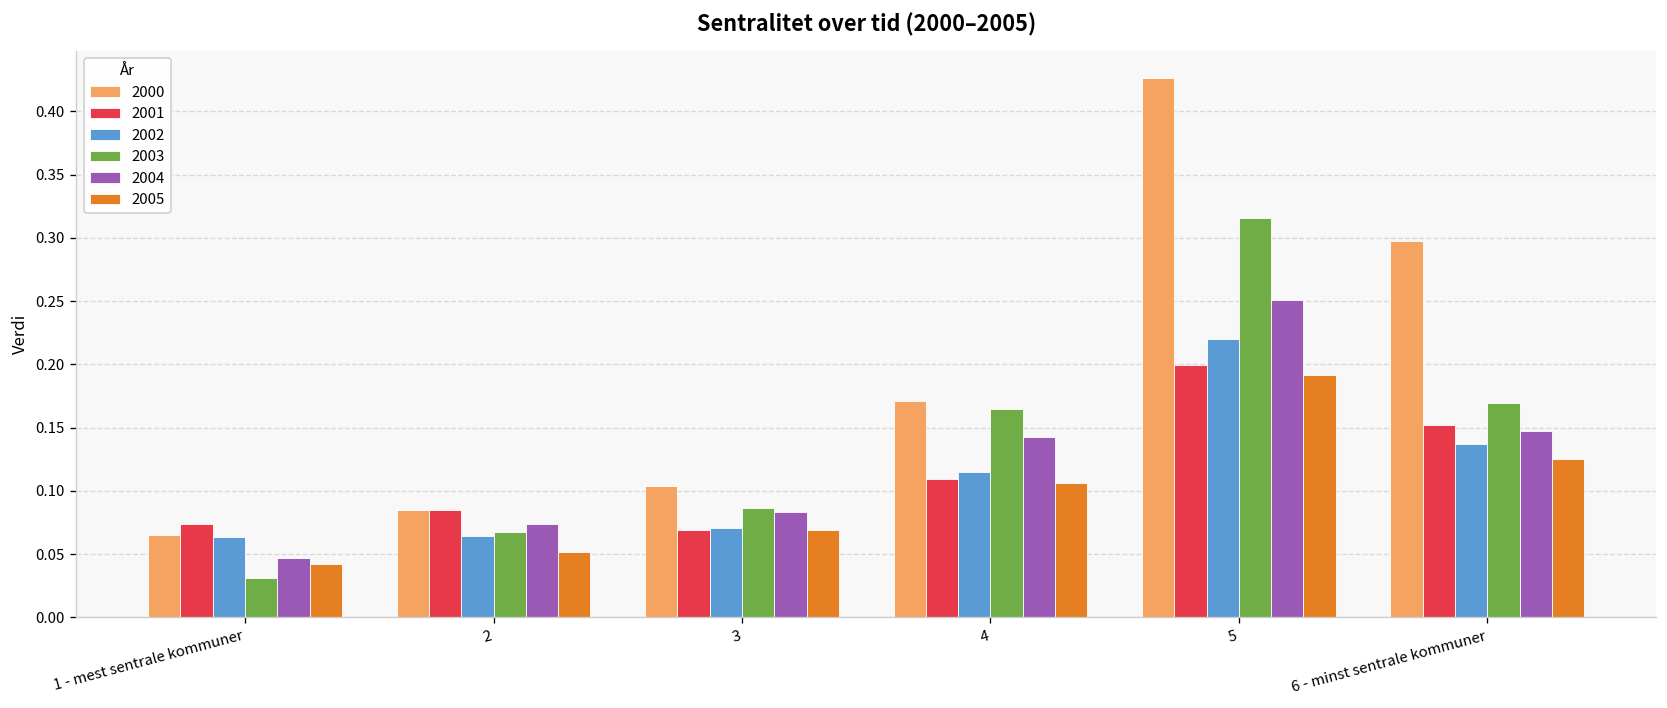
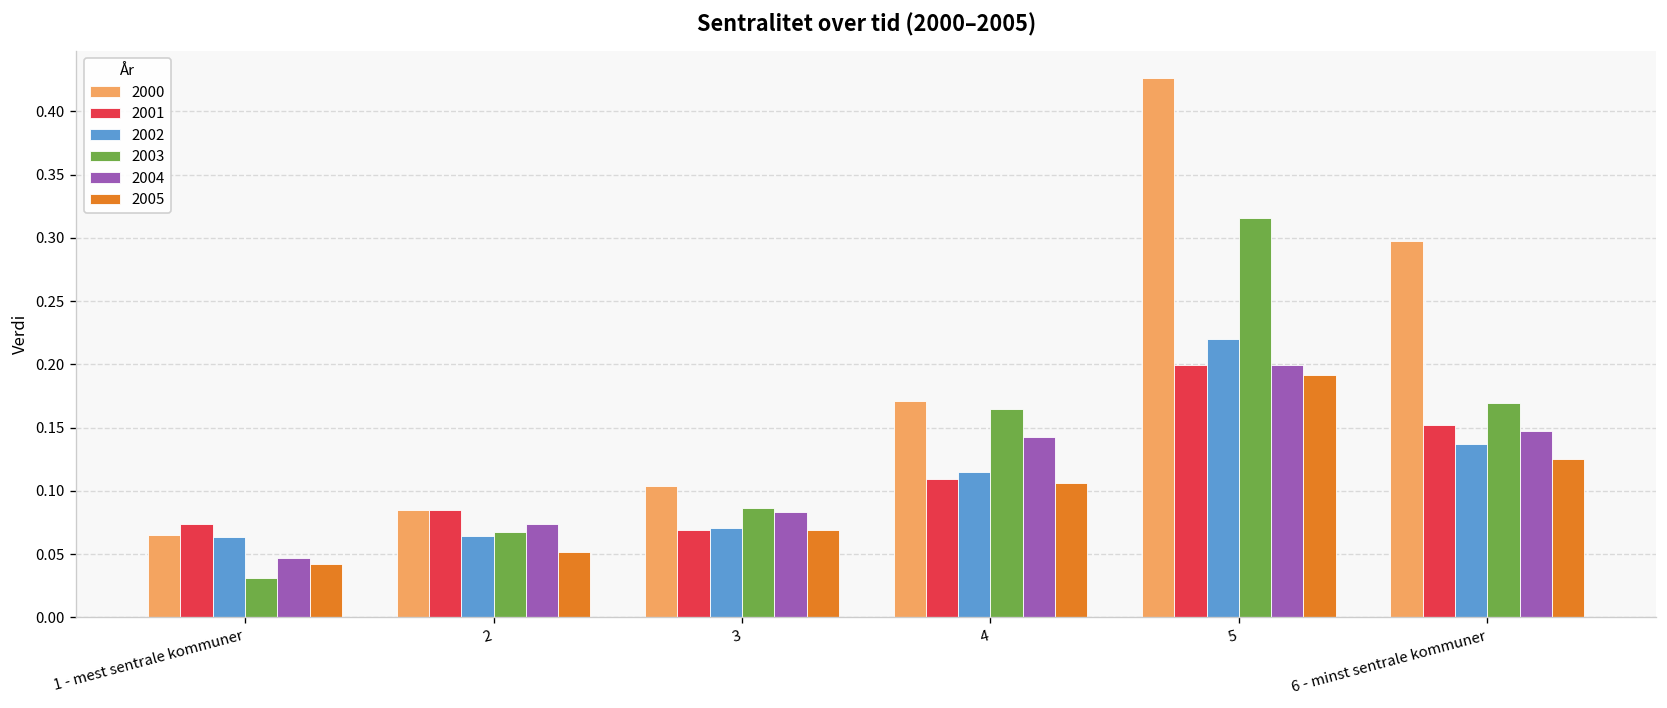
  {
    "2000": {
      "1 - mest sentrale kommuner": 0.065,
      "2": 0.085,
      "3": 0.104,
      "4": 0.171,
      "5": 0.426,
      "6 - minst sentrale kommuner": 0.297
    },
    "2001": {
      "1 - mest sentrale kommuner": 0.073,
      "2": 0.085,
      "3": 0.069,
      "4": 0.110,
      "5": 0.200,
      "6 - minst sentrale kommuner": 0.152
    },
    "2002": {
      "1 - mest sentrale kommuner": 0.064,
      "2": 0.064,
      "3": 0.071,
      "4": 0.115,
      "5": 0.220,
      "6 - minst sentrale kommuner": 0.137
    },
    "2003": {
      "1 - mest sentrale kommuner": 0.031,
      "2": 0.068,
      "3": 0.086,
      "4": 0.165,
      "5": 0.316,
      "6 - minst sentrale kommuner": 0.170
    },
    "2004": {
      "1 - mest sentrale kommuner": 0.047,
      "2": 0.074,
      "3": 0.083,
      "4": 0.143,
-     "5": 0.251,
+     "5": 0.199,
      "6 - minst sentrale kommuner": 0.148
    },
    "2005": {
      "1 - mest sentrale kommuner": 0.042,
      "2": 0.051,
      "3": 0.069,
      "4": 0.106,
      "5": 0.191,
      "6 - minst sentrale kommuner": 0.125
    }
  }
